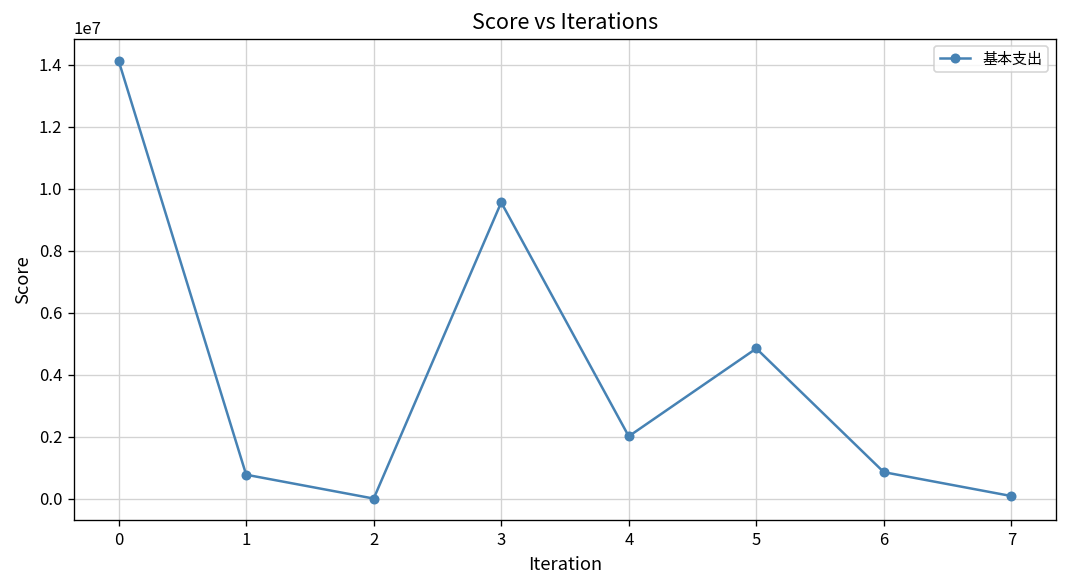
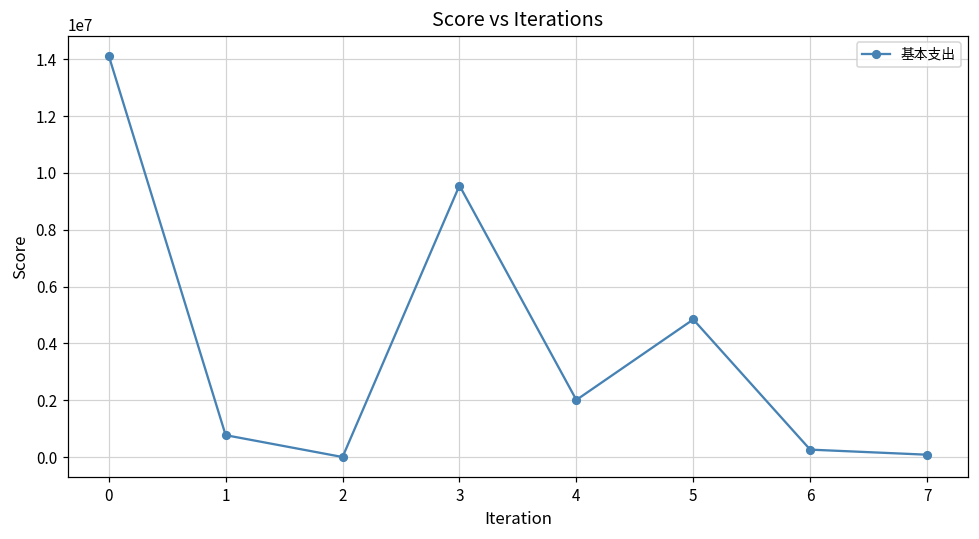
  {
    "0": 14100000,
    "1": 800000,
    "2": 0,
    "3": 9600000,
    "4": 2000000,
    "5": 4800000,
-   "6": 900000,
+   "6": 300000,
    "7": 100000
  }
